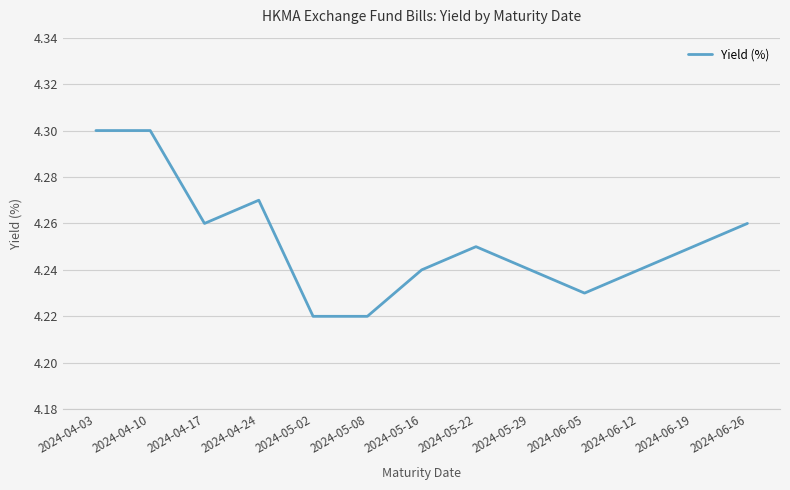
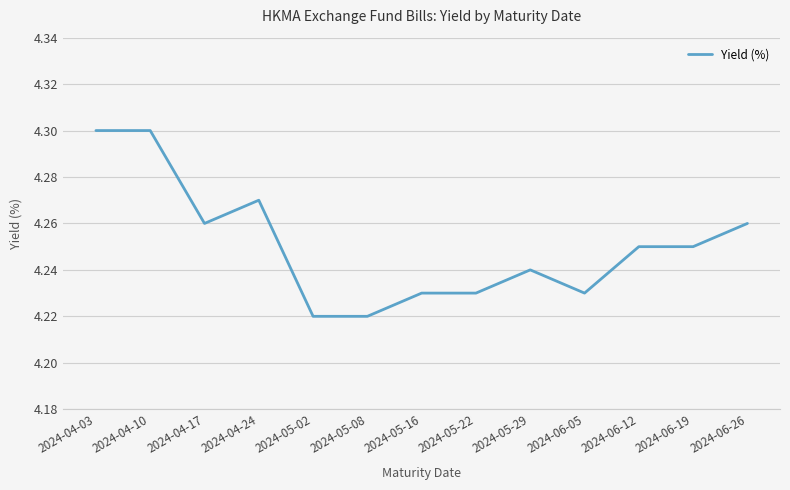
  {
    "2024-04-03": 4.30,
    "2024-04-10": 4.30,
    "2024-04-17": 4.26,
    "2024-04-24": 4.27,
    "2024-05-02": 4.22,
    "2024-05-08": 4.22,
-   "2024-05-16": 4.24,
-   "2024-05-22": 4.25,
+   "2024-05-16": 4.23,
+   "2024-05-22": 4.23,
    "2024-05-29": 4.24,
    "2024-06-05": 4.23,
-   "2024-06-12": 4.24,
+   "2024-06-12": 4.25,
    "2024-06-19": 4.25,
    "2024-06-26": 4.26
  }
